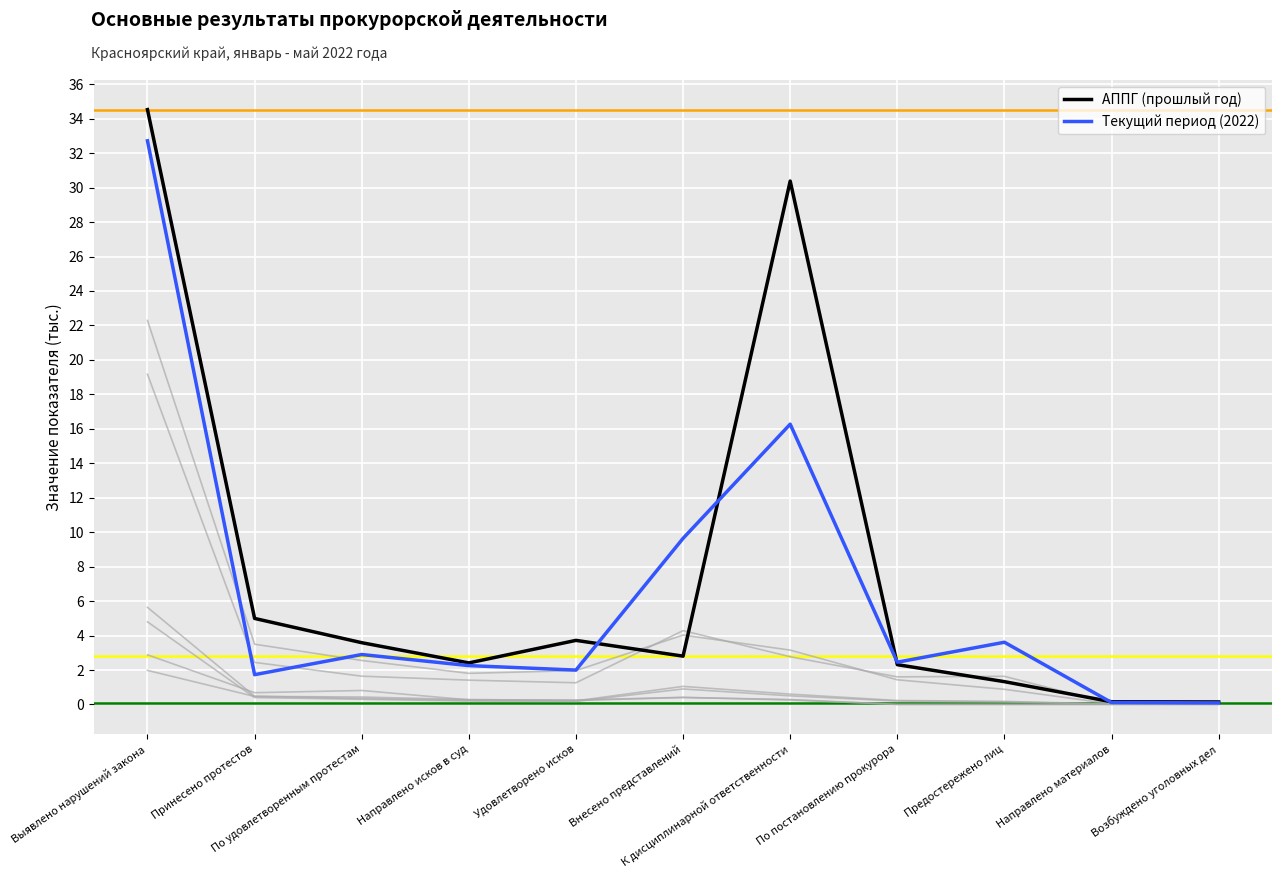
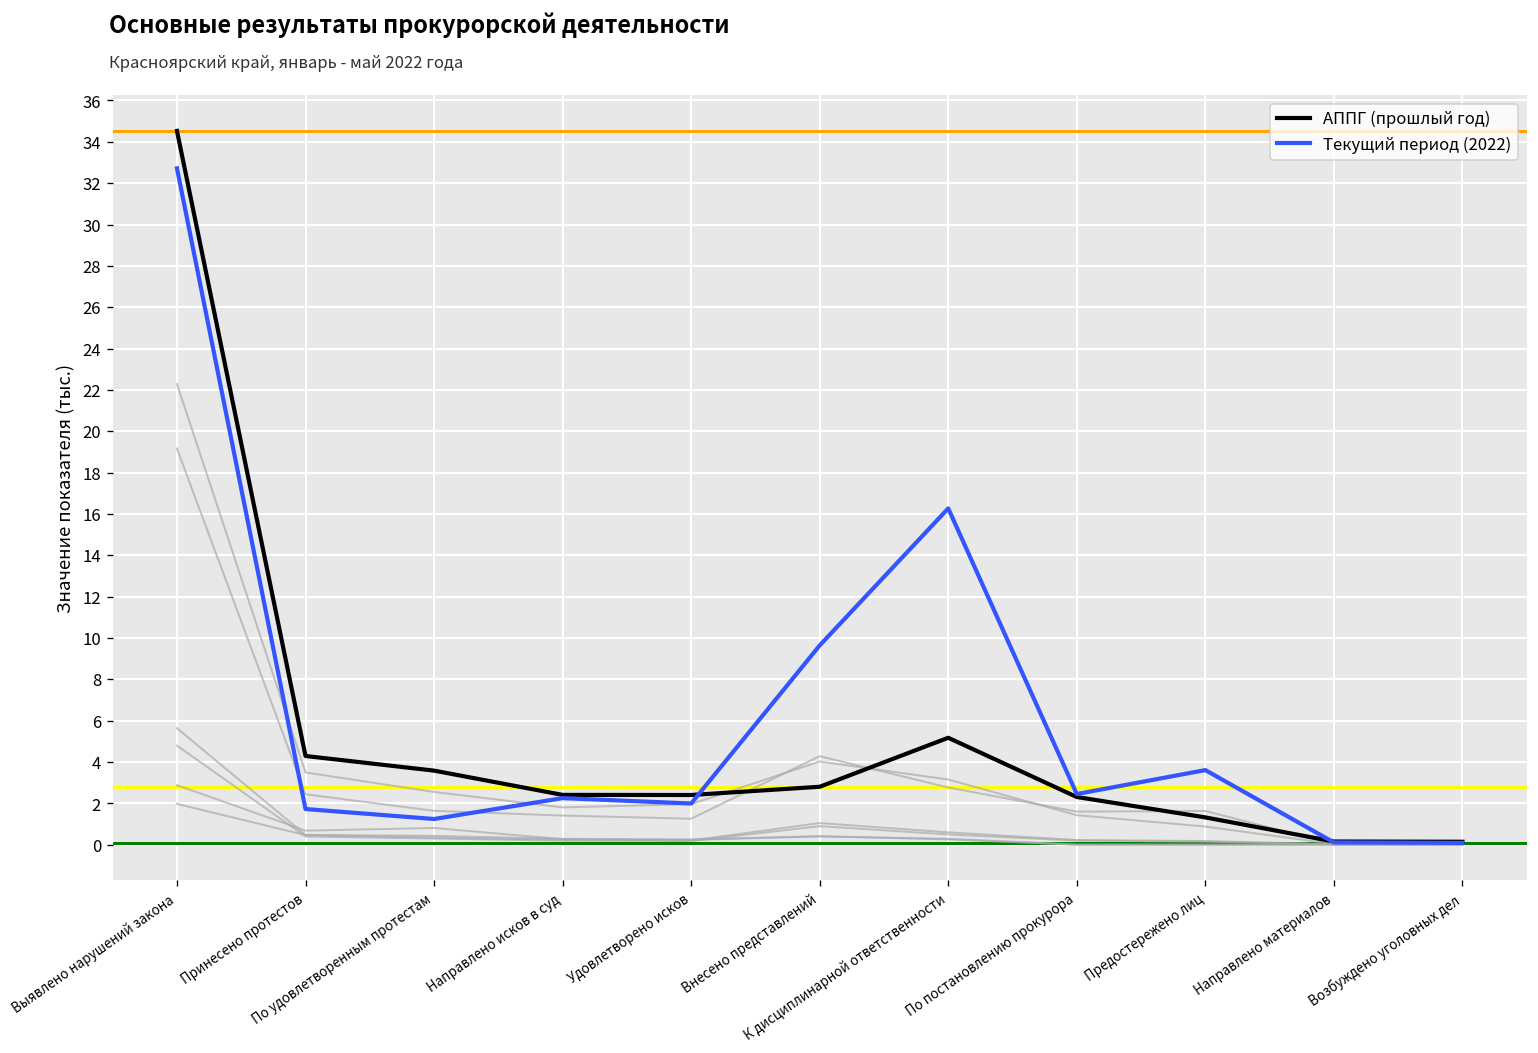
  {
    "АППГ (прошлый год)": {
      "Выявлено нарушений закона": 34.5,
-     "Принесено протестов": 5.0,
+     "Принесено протестов": 4.3,
      "По удовлетворенным протестам": 3.6,
      "Направлено исков в суд": 2.4,
-     "Удовлетворено исков": 3.7,
+     "Удовлетворено исков": 2.4,
      "Внесено представлений": 2.8,
-     "К дисциплинарной ответственности": 30.4,
+     "К дисциплинарной ответственности": 5.2,
      "Предостережено лиц": 1.3
    },
    "Текущий период (2022)": {
      "Выявлено нарушений закона": 32.7,
      "Принесено протестов": 1.7,
-     "По удовлетворенным протестам": 2.9,
+     "По удовлетворенным протестам": 1.2,
      "Направлено исков в суд": 2.3,
      "Внесено представлений": 9.6,
      "К дисциплинарной ответственности": 16.3,
      "Предостережено лиц": 3.6
    }
  }
